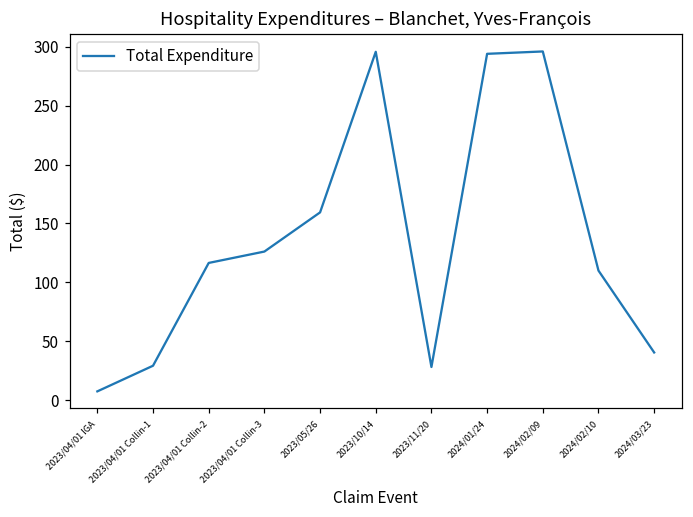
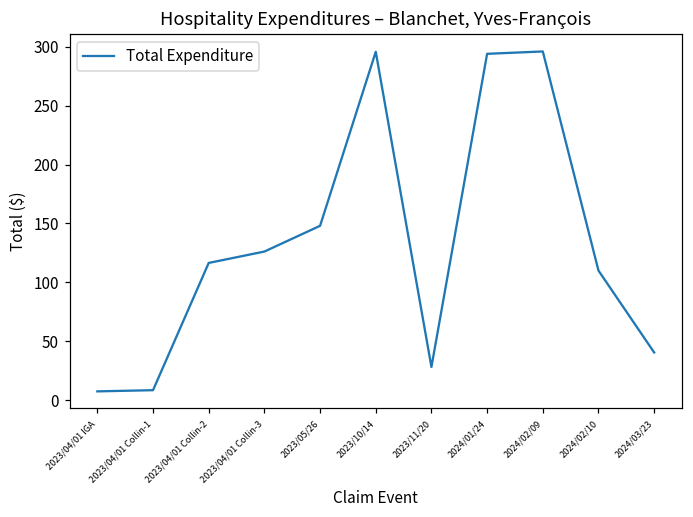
  {
    "2023/04/01 IGA": 7,
-   "2023/04/01 Collin-1": 29,
+   "2023/04/01 Collin-1": 8,
    "2023/04/01 Collin-2": 117,
    "2023/04/01 Collin-3": 126,
-   "2023/05/26": 159,
+   "2023/05/26": 148,
    "2023/10/14": 296,
    "2023/11/20": 28,
    "2024/01/24": 294,
    "2024/02/09": 296,
    "2024/02/10": 110,
    "2024/03/23": 41
  }
